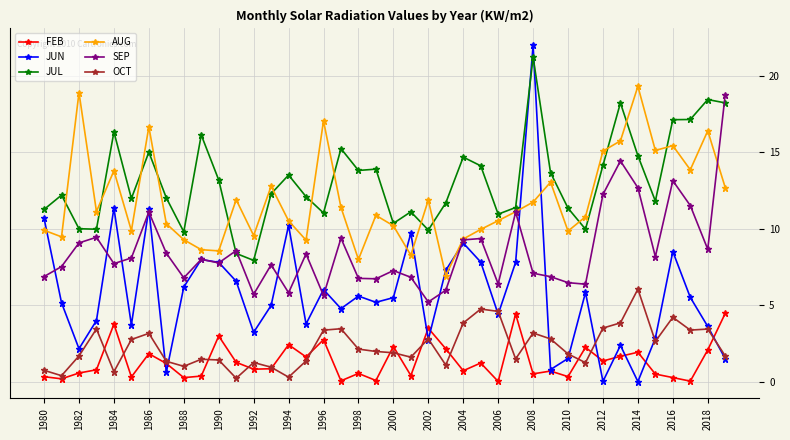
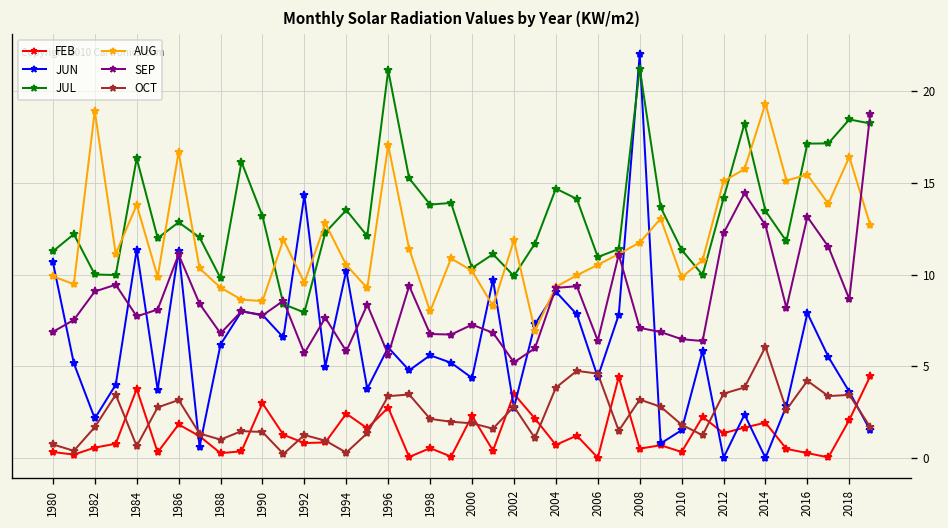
  {
    "FEB": {
      "1980": 0.3,
      "1982": 0.6,
      "1984": 3.8,
      "1986": 1.8,
      "1988": 0.3,
      "1990": 3.0,
      "1992": 0.8,
      "1994": 2.4,
      "1996": 2.7,
      "1998": 0.5,
      "2000": 2.3,
      "2002": 3.5,
      "2004": 0.7,
      "2006": 0.0,
      "2008": 0.5,
      "2010": 0.3,
      "2012": 1.4,
      "2014": 1.9,
      "2016": 0.3,
      "2018": 2.1
    },
    "JUN": {
      "1980": 10.7,
      "1982": 2.2,
      "1984": 11.4,
      "1986": 11.3,
      "1988": 6.2,
-     "1992": 3.2,
+     "1992": 14.3,
      "1994": 10.2,
      "1996": 6.0,
      "1998": 5.6,
-     "2000": 5.5,
+     "2000": 4.4,
      "2004": 9.1,
      "2006": 4.4,
      "2008": 22.0,
      "2010": 1.5,
      "2012": 0.0,
      "2014": 0.0,
-     "2016": 8.5,
+     "2016": 7.9,
      "2018": 3.6
    },
    "JUL": {
      "1980": 11.3,
      "1982": 10.0,
      "1984": 16.3,
-     "1986": 15.0,
+     "1986": 12.9,
      "1988": 9.8,
      "1990": 13.2,
      "1992": 7.9,
      "1994": 13.5,
-     "1996": 11.0,
+     "1996": 21.1,
      "1998": 13.8,
      "2002": 9.9,
      "2004": 14.7,
      "2006": 11.0,
      "2008": 21.2,
      "2010": 11.4,
      "2012": 14.2,
-     "2014": 14.8,
+     "2014": 13.5,
      "2016": 17.1,
      "2018": 18.5
    },
    "AUG": {
      "1980": 9.9,
      "1982": 18.9,
      "1984": 13.8,
      "1986": 16.7,
      "1988": 9.3,
      "1990": 8.6,
      "1992": 9.6,
      "1994": 10.5,
      "1996": 17.1,
      "1998": 8.0,
      "2002": 11.9,
      "2006": 10.5,
      "2008": 11.8,
      "2010": 9.9,
      "2012": 15.1,
      "2014": 19.3,
      "2016": 15.4,
      "2018": 16.4
    },
    "SEP": {
      "1980": 6.9,
      "1982": 9.1,
      "1984": 7.7,
      "1986": 11.1,
      "1988": 6.8,
      "1992": 5.7,
      "1994": 5.8,
      "1996": 5.6,
      "1998": 6.8,
      "2000": 7.3,
      "2002": 5.2,
      "2006": 6.4,
      "2008": 7.1,
      "2010": 6.5,
      "2012": 12.3,
      "2014": 12.7,
      "2016": 13.2,
      "2018": 8.7
    },
    "OCT": {
      "1980": 0.7,
      "1982": 1.7,
      "1984": 0.6,
      "1986": 3.2,
      "1988": 1.0,
      "1990": 1.4,
      "1992": 1.2,
      "1994": 0.3,
      "1996": 3.4,
      "1998": 2.1,
      "2000": 1.9,
      "2004": 3.8,
      "2006": 4.6,
      "2008": 3.2,
      "2010": 1.8,
      "2012": 3.5,
      "2014": 6.1,
      "2016": 4.2,
      "2018": 3.4
    }
  }
